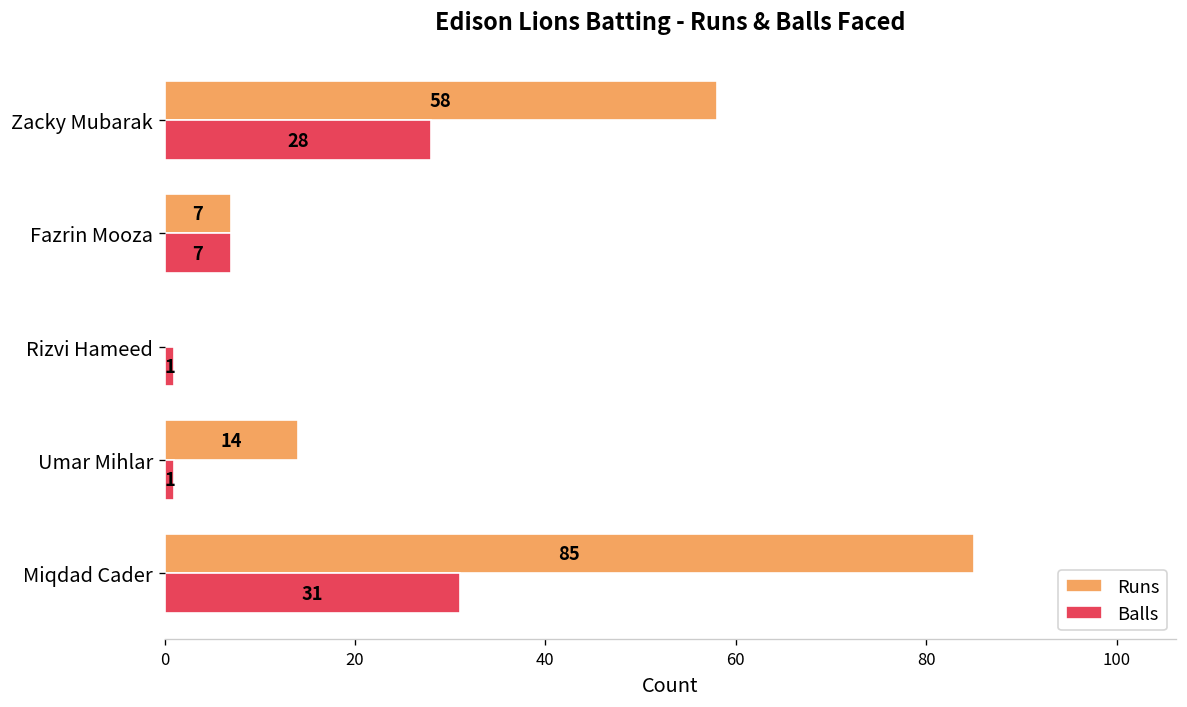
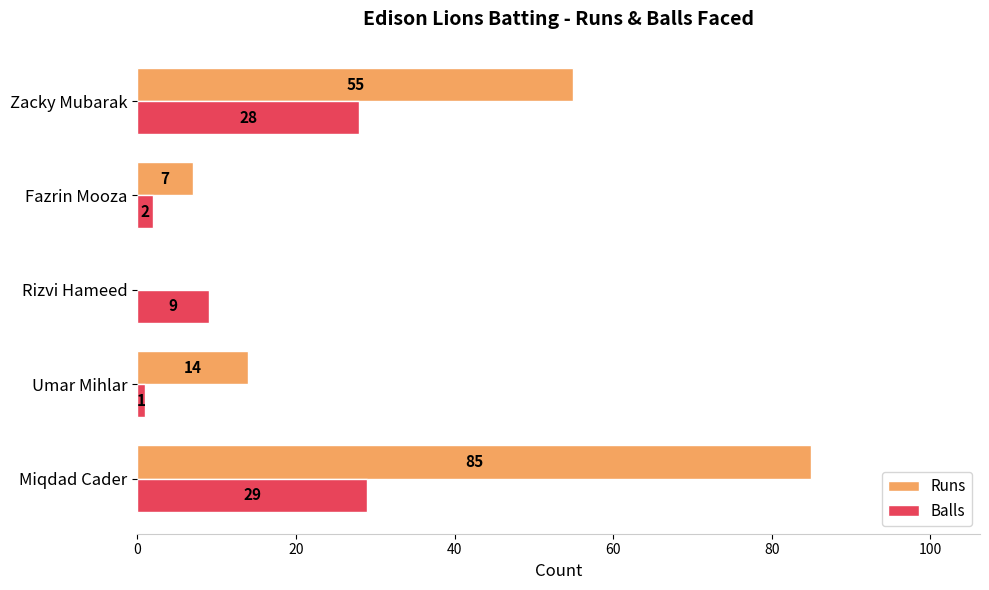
  {
    "Runs": {
-     "Zacky Mubarak": 58,
+     "Zacky Mubarak": 55,
      "Fazrin Mooza": 7,
      "Umar Mihlar": 14,
      "Miqdad Cader": 85
    },
    "Balls": {
      "Zacky Mubarak": 28,
-     "Fazrin Mooza": 7,
-     "Rizvi Hameed": 1,
+     "Fazrin Mooza": 2,
+     "Rizvi Hameed": 9,
      "Umar Mihlar": 1,
-     "Miqdad Cader": 31
+     "Miqdad Cader": 29
    }
  }
